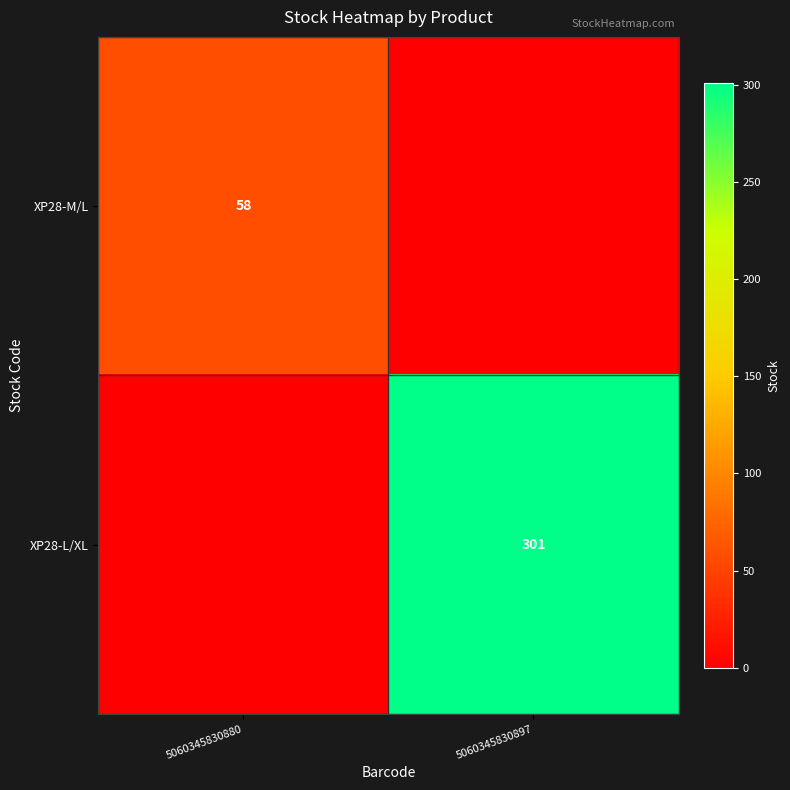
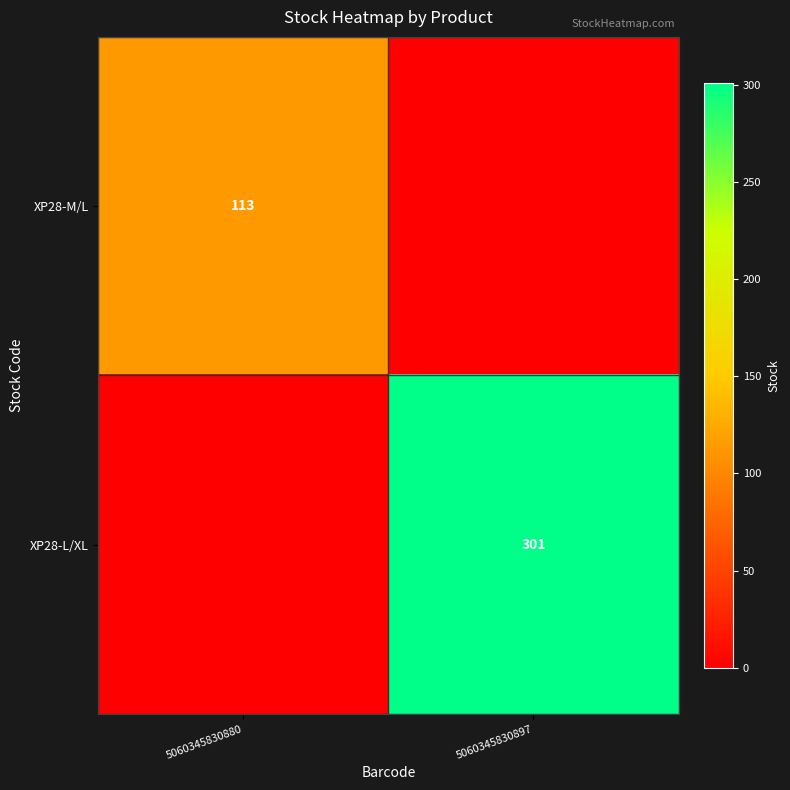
  {
    "XP28-M/L": {
-     "5060345830880": 58
+     "5060345830880": 113
    },
    "XP28-L/XL": {
      "5060345830897": 301
    }
  }
